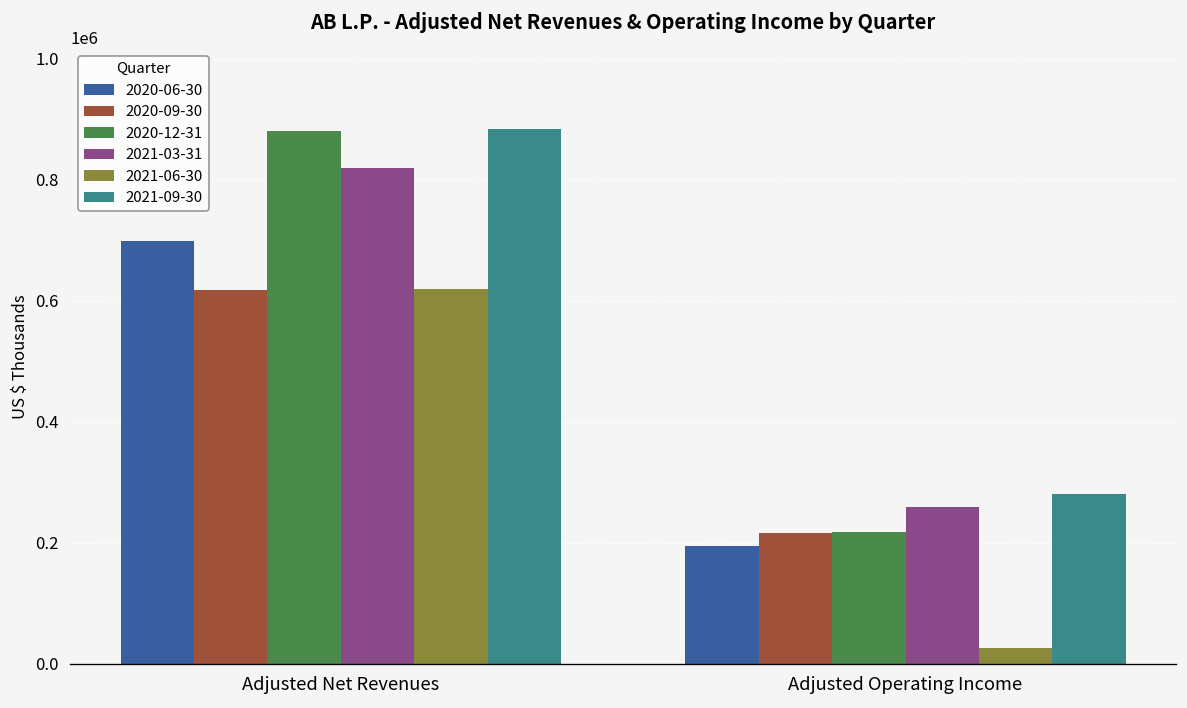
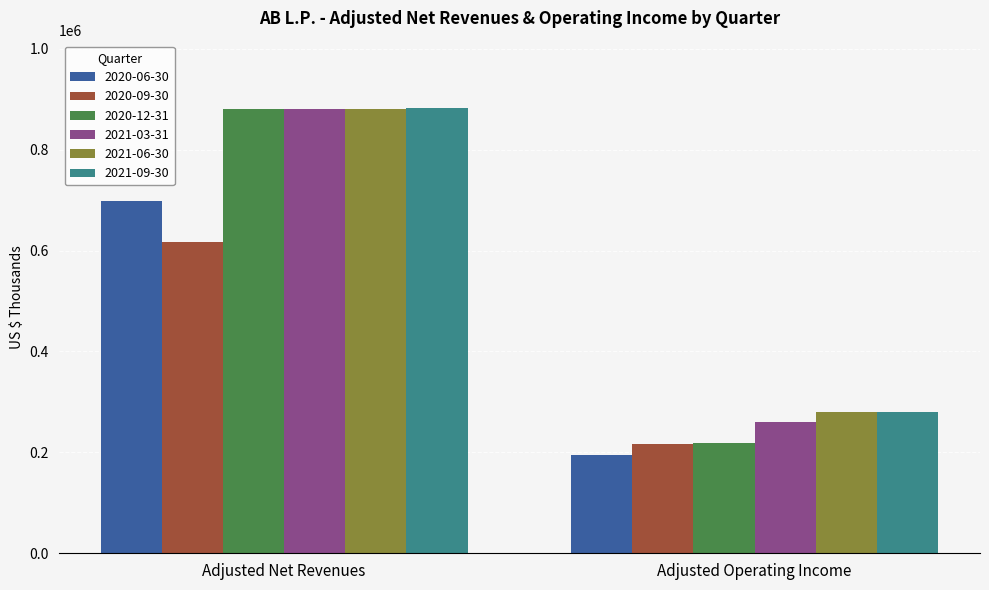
  {
    "2020-09-30": {
      "Adjusted Net Revenues": 620000,
      "Adjusted Operating Income": 220000
    },
    "2020-12-31": {
      "Adjusted Net Revenues": 880000,
      "Adjusted Operating Income": 220000
    },
    "2021-03-31": {
-     "Adjusted Net Revenues": 820000,
+     "Adjusted Net Revenues": 880000,
      "Adjusted Operating Income": 260000
    },
    "2021-06-30": {
-     "Adjusted Net Revenues": 620000,
-     "Adjusted Operating Income": 30000
+     "Adjusted Net Revenues": 880000,
+     "Adjusted Operating Income": 280000
    }
  }
